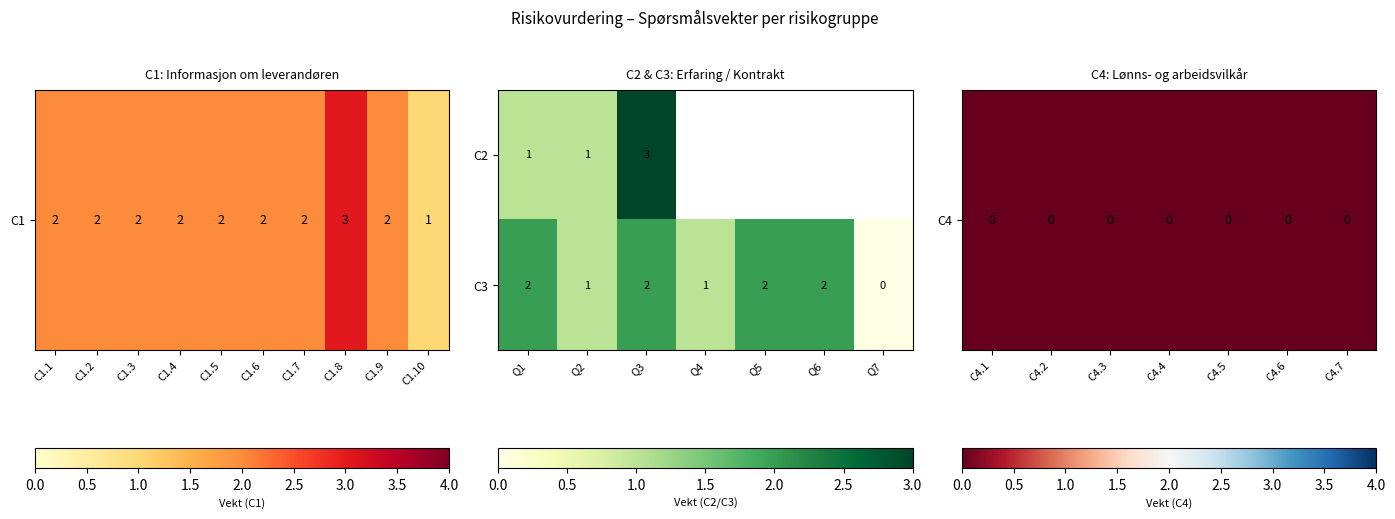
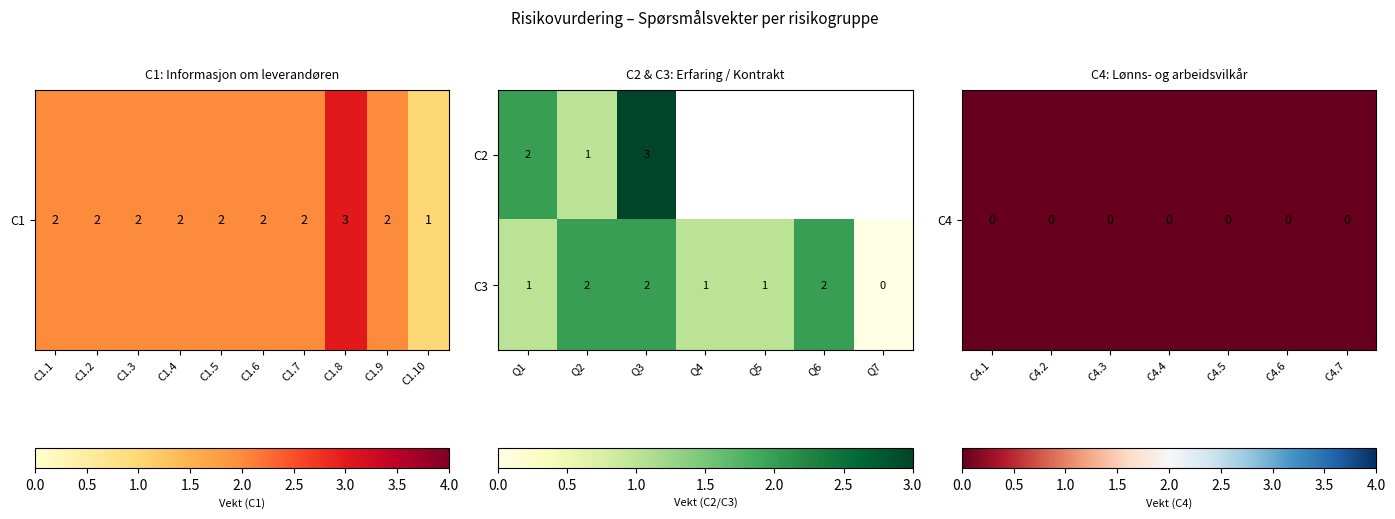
  {
    "C1: Informasjon om leverandøren": {
      "C1": {
        "C1.1": 2,
        "C1.2": 2,
        "C1.3": 2,
        "C1.4": 2,
        "C1.5": 2,
        "C1.6": 2,
        "C1.7": 2,
        "C1.8": 3,
        "C1.9": 2,
        "C1.10": 1
      }
    },
    "C2 & C3: Erfaring / Kontrakt": {
      "C2": {
-       "Q1": 1,
+       "Q1": 2,
        "Q2": 1,
        "Q3": 3
      },
      "C3": {
-       "Q1": 2,
-       "Q2": 1,
+       "Q1": 1,
+       "Q2": 2,
        "Q3": 2,
        "Q4": 1,
-       "Q5": 2,
+       "Q5": 1,
        "Q6": 2,
        "Q7": 0
      }
    },
    "C4: Lønns- og arbeidsvilkår": {
      "C4": {
        "C4.1": 0,
        "C4.2": 0,
        "C4.3": 0,
        "C4.4": 0,
        "C4.5": 0,
        "C4.6": 0,
        "C4.7": 0
      }
    }
  }
